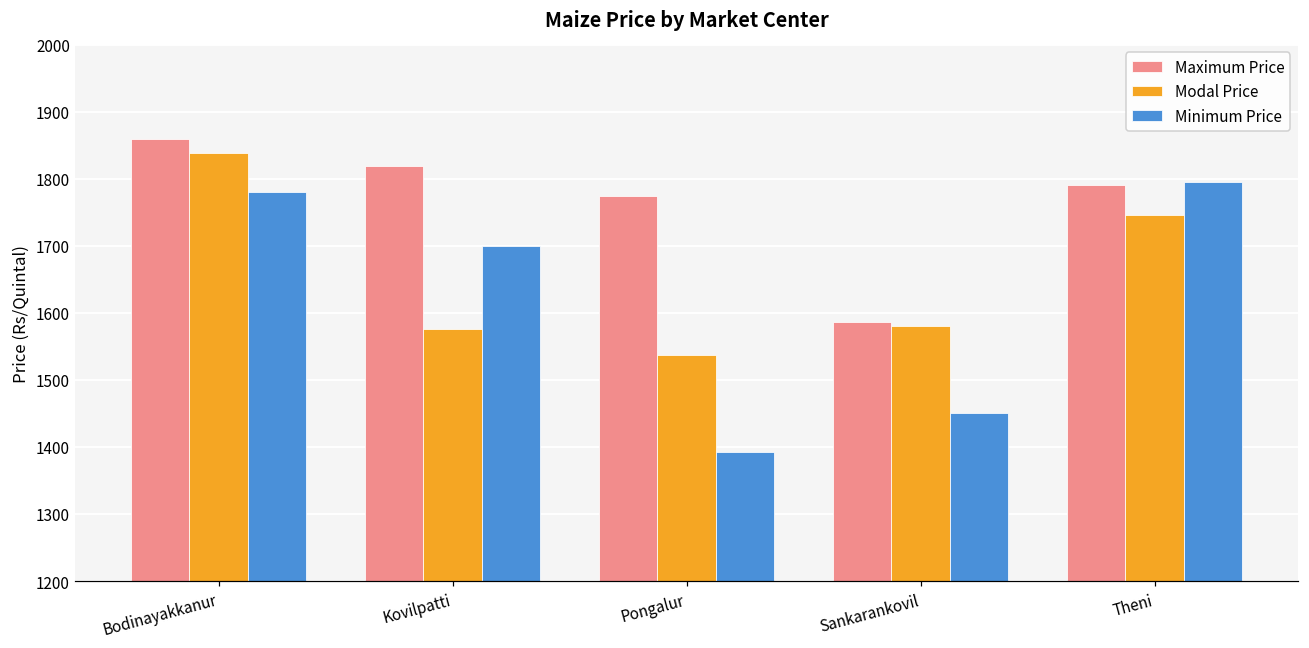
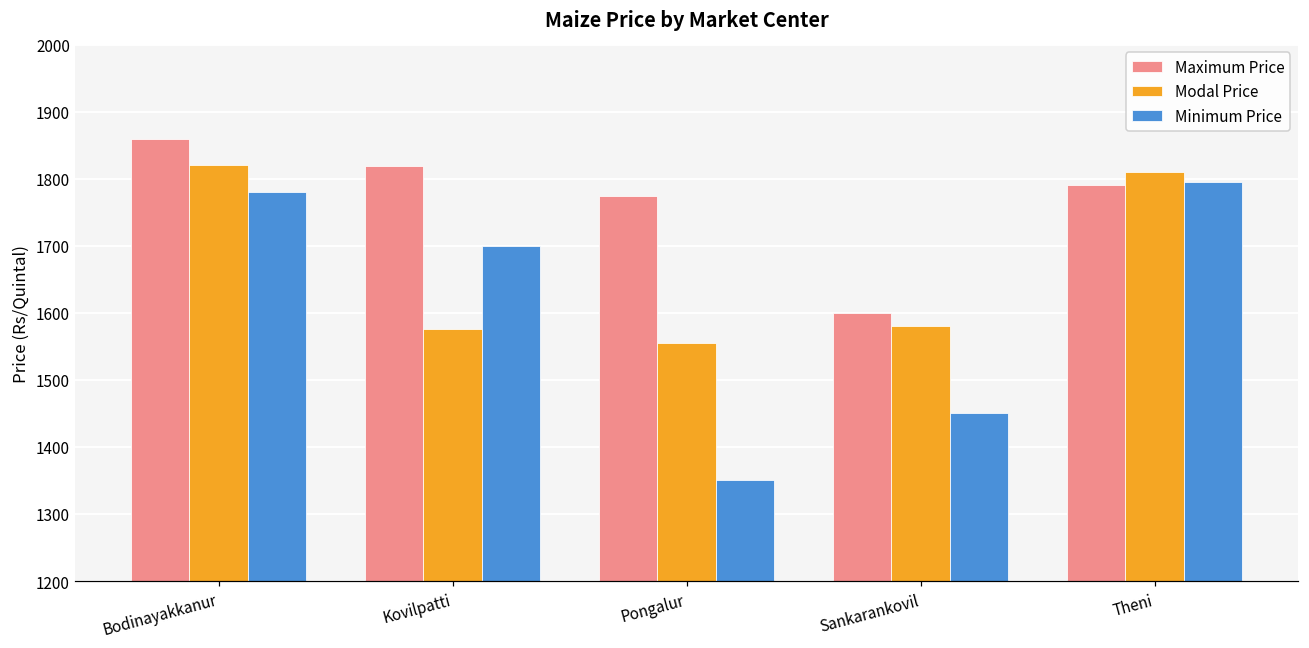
  {
    "Maximum Price": {
      "Bodinayakkanur": 1860,
      "Kovilpatti": 1820,
      "Pongalur": 1780,
-     "Sankarankovil": 1590,
+     "Sankarankovil": 1600,
      "Theni": 1790
    },
    "Modal Price": {
-     "Bodinayakkanur": 1840,
+     "Bodinayakkanur": 1820,
      "Kovilpatti": 1580,
-     "Pongalur": 1540,
+     "Pongalur": 1560,
      "Sankarankovil": 1580,
-     "Theni": 1750
+     "Theni": 1810
    },
    "Minimum Price": {
      "Bodinayakkanur": 1780,
      "Kovilpatti": 1700,
-     "Pongalur": 1390,
+     "Pongalur": 1350,
      "Sankarankovil": 1450,
      "Theni": 1800
    }
  }
